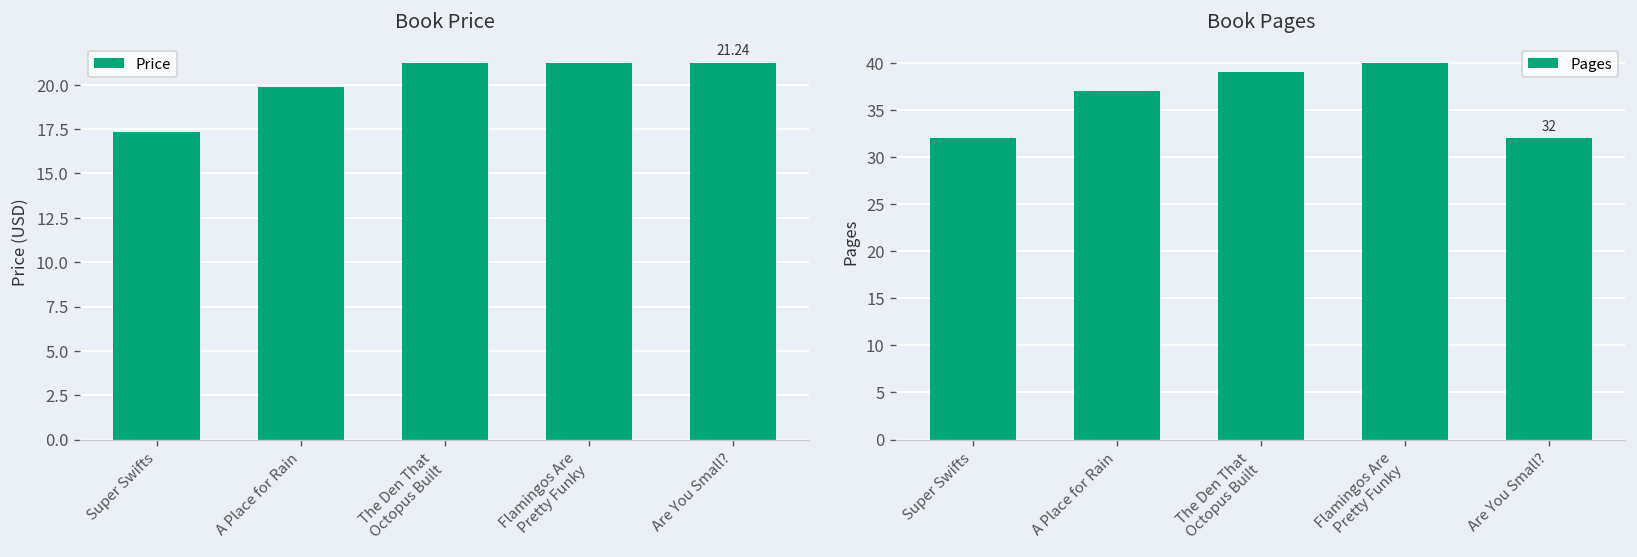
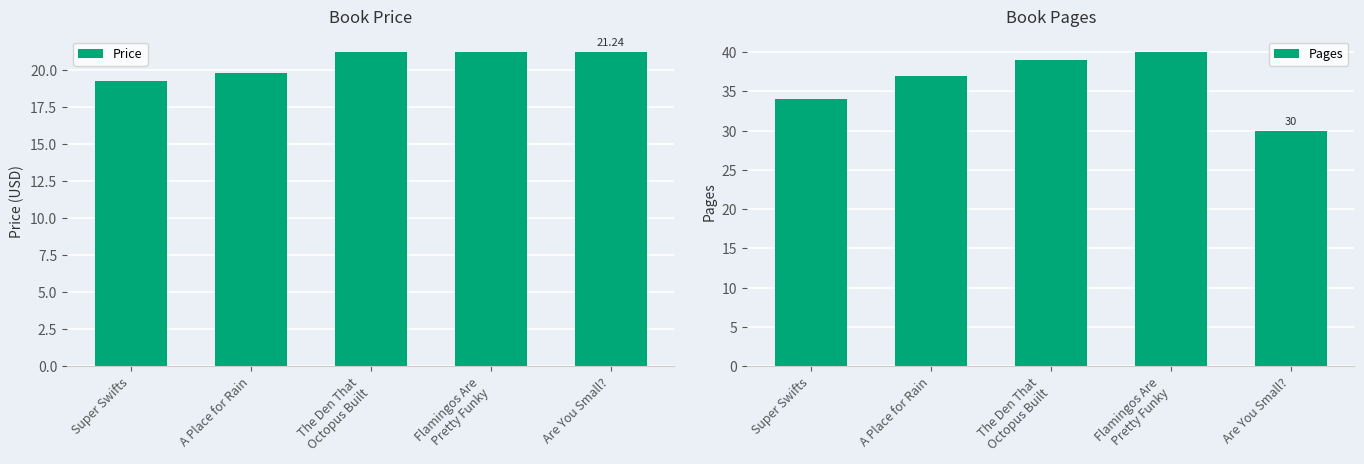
  {
    "Book Price": {
-     "Super Swifts": 17.4,
+     "Super Swifts": 19.3,
      "A Place for Rain": 19.9,
      "The Den That Octopus Built": 21.2,
      "Flamingos Are Pretty Funky": 21.2
    },
    "Book Pages": {
-     "Super Swifts": 32,
-     "Are You Small?": 32
+     "Super Swifts": 34,
+     "Are You Small?": 30
    }
  }
